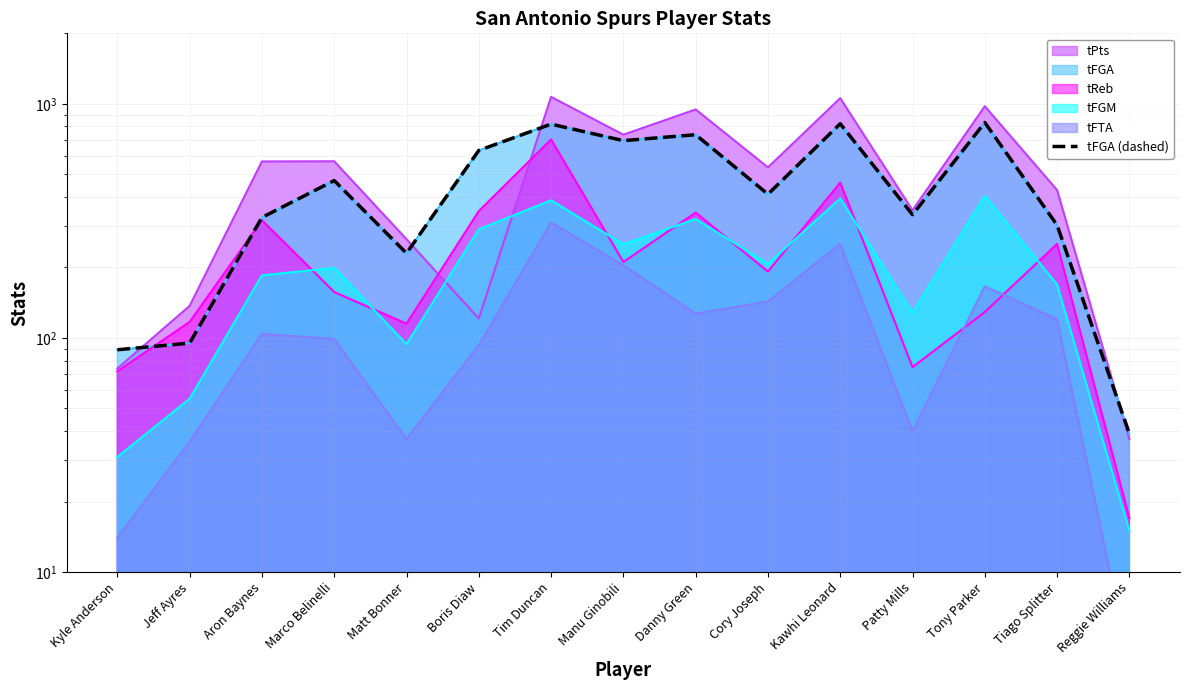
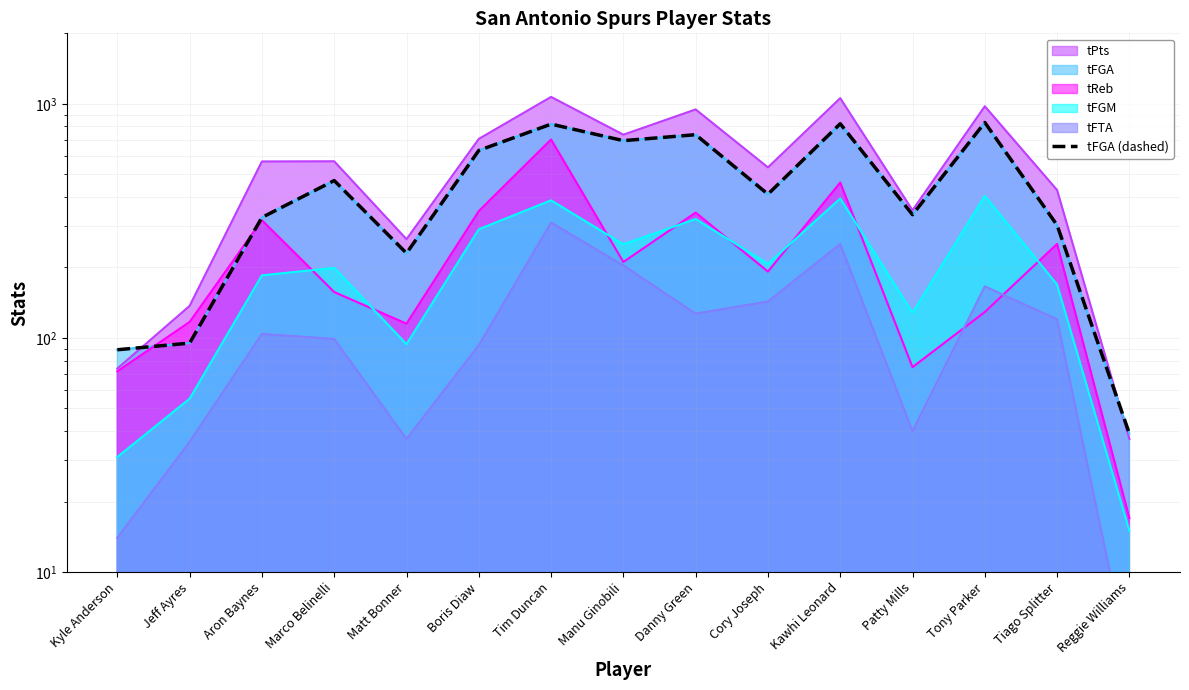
  {
    "tPts": {
      "Kyle Anderson": 74,
      "Jeff Ayres": 140,
      "Aron Baynes": 570,
      "Marco Belinelli": 570,
      "Matt Bonner": 260,
-     "Boris Diaw": 120,
+     "Boris Diaw": 710,
      "Tim Duncan": 1100,
      "Manu Ginobili": 740,
      "Danny Green": 950,
      "Cory Joseph": 540,
      "Kawhi Leonard": 1100,
      "Patty Mills": 350,
      "Tony Parker": 980,
      "Tiago Splitter": 430,
      "Reggie Williams": 37
    },
    "tFGA": {
      "Kyle Anderson": 89,
      "Jeff Ayres": 95,
      "Aron Baynes": 330,
      "Marco Belinelli": 470,
      "Matt Bonner": 230,
      "Boris Diaw": 630,
      "Tim Duncan": 820,
      "Manu Ginobili": 700,
      "Danny Green": 740,
      "Cory Joseph": 410,
      "Kawhi Leonard": 820,
      "Patty Mills": 340,
      "Tony Parker": 830,
      "Tiago Splitter": 300,
      "Reggie Williams": 39
    },
    "tReb": {
      "Kyle Anderson": 72,
      "Jeff Ayres": 120,
      "Aron Baynes": 320,
      "Marco Belinelli": 160,
      "Matt Bonner": 120,
      "Boris Diaw": 350,
      "Tim Duncan": 700,
      "Manu Ginobili": 210,
      "Danny Green": 340,
      "Cory Joseph": 190,
      "Kawhi Leonard": 460,
      "Patty Mills": 75,
      "Tony Parker": 130,
      "Tiago Splitter": 250,
      "Reggie Williams": 17
    },
    "tFGM": {
      "Kyle Anderson": 31,
      "Jeff Ayres": 55,
      "Aron Baynes": 190,
      "Marco Belinelli": 200,
      "Matt Bonner": 94,
      "Boris Diaw": 290,
      "Tim Duncan": 390,
      "Manu Ginobili": 250,
      "Danny Green": 320,
      "Cory Joseph": 210,
      "Kawhi Leonard": 390,
      "Patty Mills": 130,
      "Tony Parker": 400,
      "Tiago Splitter": 170,
      "Reggie Williams": 15
    },
    "tFTA": {
      "Kyle Anderson": 14,
      "Jeff Ayres": 36,
      "Aron Baynes": 100,
      "Marco Belinelli": 99,
      "Matt Bonner": 37,
      "Boris Diaw": 93,
      "Tim Duncan": 310,
      "Manu Ginobili": 200,
      "Danny Green": 130,
      "Cory Joseph": 140,
      "Kawhi Leonard": 250,
      "Patty Mills": 40,
      "Tony Parker": 170,
      "Tiago Splitter": 120
    }
  }
